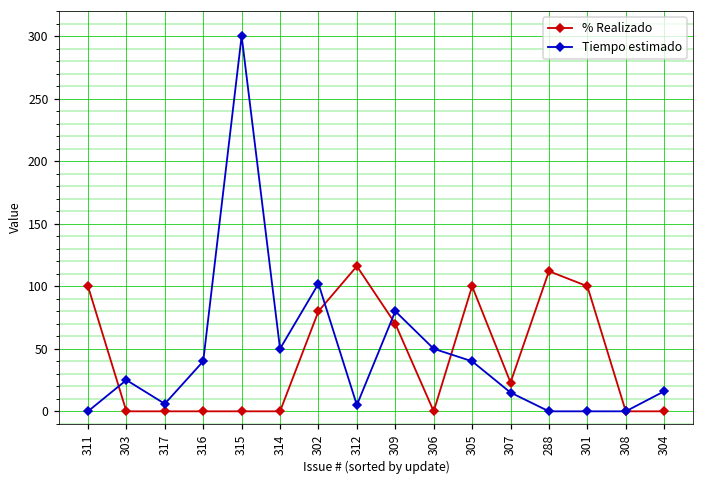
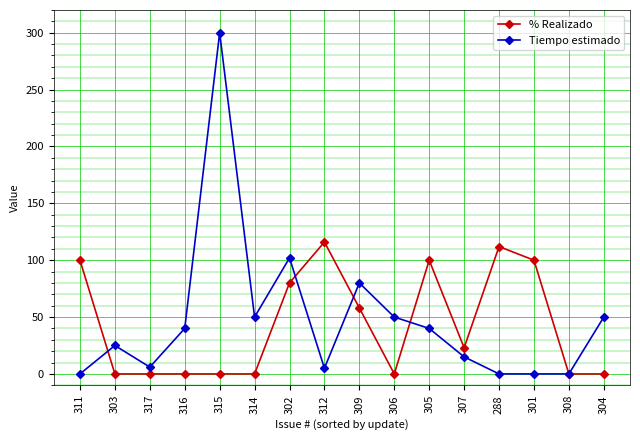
  {
    "% Realizado": {
      "311": 100,
      "303": 0,
      "317": 0,
      "316": 0,
      "315": 0,
      "314": 0,
      "302": 80,
      "312": 116,
-     "309": 70,
+     "309": 58,
      "306": 0,
      "305": 100,
      "307": 23,
      "288": 112,
      "301": 100,
      "304": 0
    },
    "Tiempo estimado": {
      "311": 0,
      "303": 25,
      "317": 6,
      "316": 40,
      "315": 300,
      "314": 50,
      "302": 102,
      "312": 5,
      "309": 80,
      "306": 50,
      "305": 40,
      "307": 15,
      "288": 0,
      "301": 0,
-     "304": 16
+     "304": 50
    }
  }
